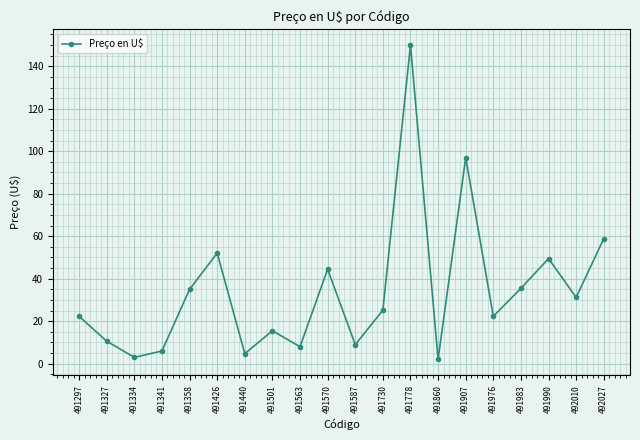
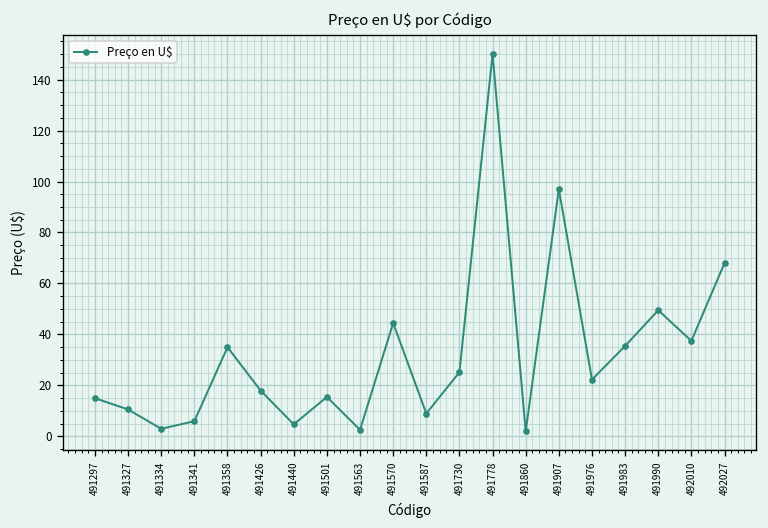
  {
-   "491297": 22,
+   "491297": 15,
    "491327": 11,
    "491334": 3,
    "491341": 6,
    "491358": 35,
-   "491426": 52,
+   "491426": 18,
    "491440": 5,
    "491501": 16,
-   "491563": 8,
+   "491563": 3,
    "491570": 45,
    "491587": 9,
    "491730": 25,
    "491778": 150,
    "491860": 2,
    "491907": 97,
    "491976": 22,
    "491983": 36,
    "491990": 50,
-   "492010": 31,
-   "492027": 59
+   "492010": 38,
+   "492027": 68
  }
